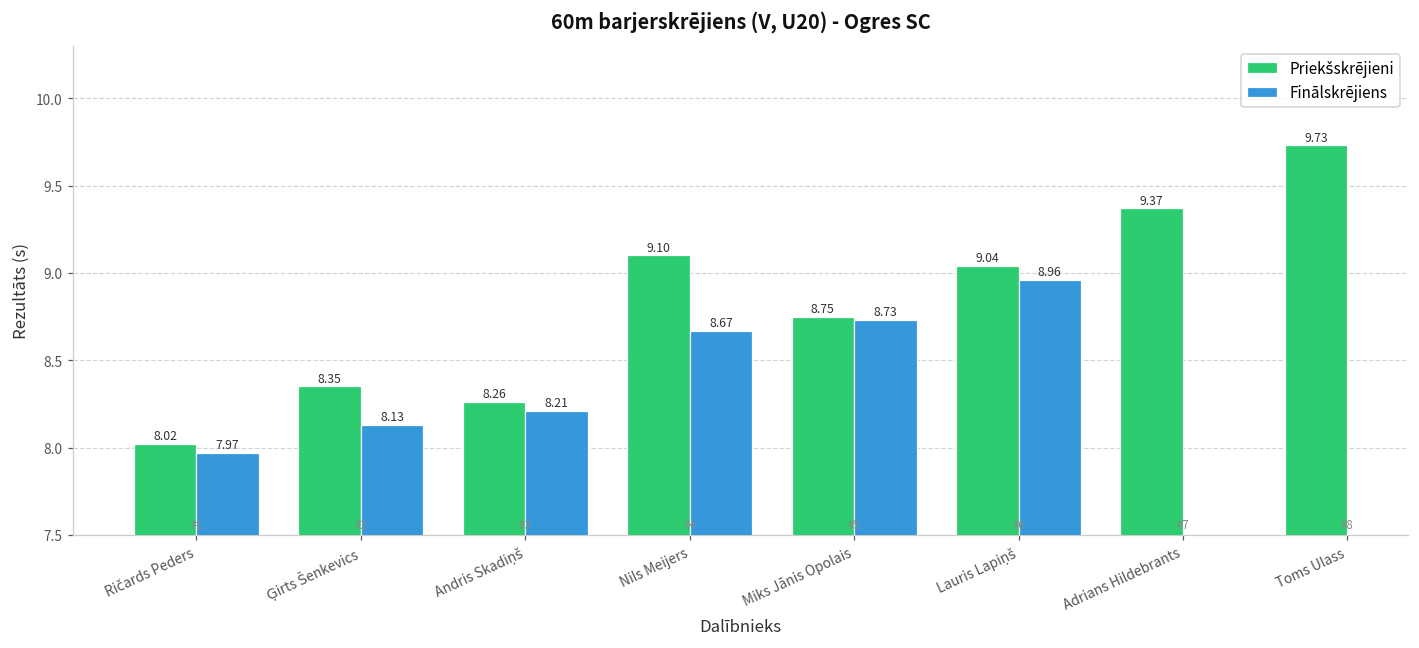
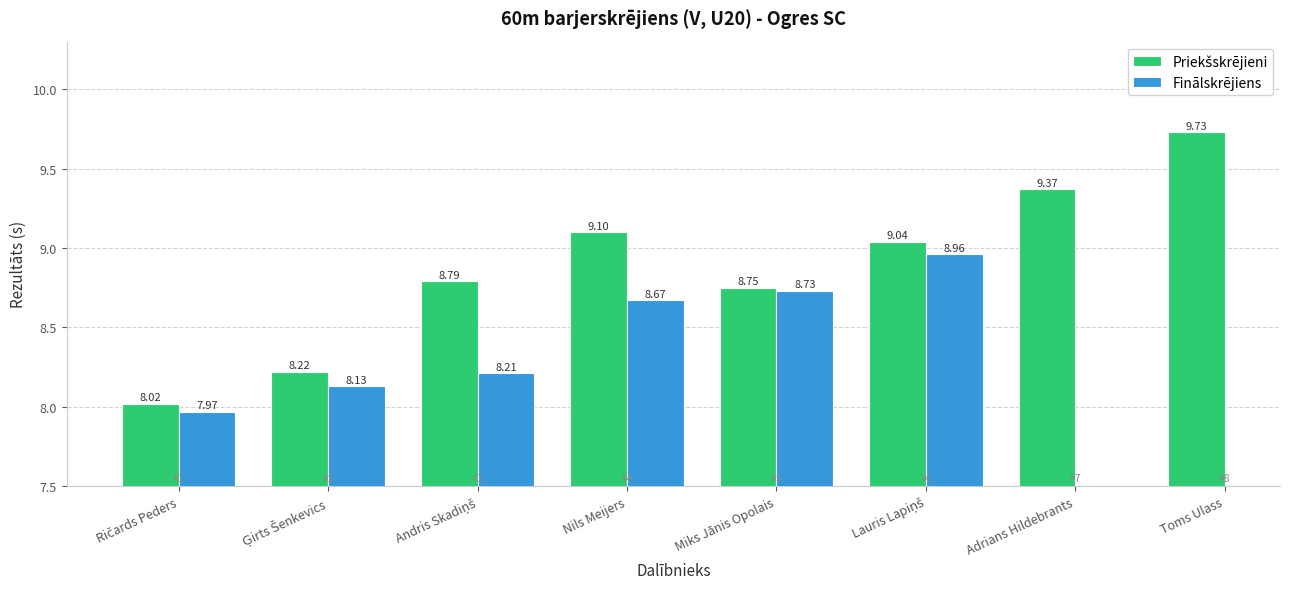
  {
    "Priekšskrējieni": {
      "Ričards Peders": 8.02,
-     "Ģirts Šenkevics": 8.35,
-     "Andris Skadiņš": 8.26,
+     "Ģirts Šenkevics": 8.22,
+     "Andris Skadiņš": 8.79,
      "Nils Meijers": 9.10,
      "Miks Jānis Opolais": 8.75,
      "Lauris Lapiņš": 9.04,
      "Adrians Hildebrants": 9.37,
      "Toms Ulass": 9.73
    }
  }
